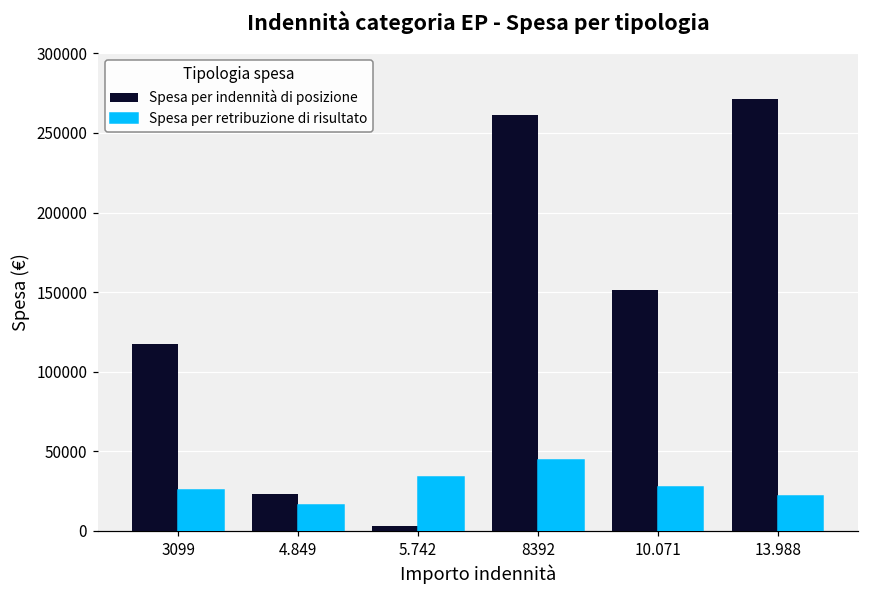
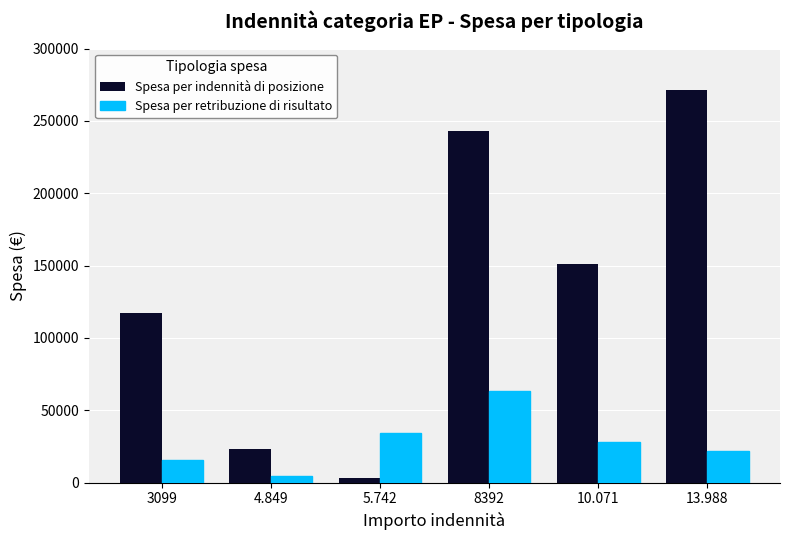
  {
    "Spesa per indennità di posizione": {
      "3099": 117000,
      "4.849": 23000,
      "5.742": 3000,
-     "8392": 261000,
+     "8392": 243000,
      "10.071": 151000,
      "13.988": 272000
    },
    "Spesa per retribuzione di risultato": {
-     "3099": 26000,
-     "4.849": 16000,
+     "3099": 15000,
+     "4.849": 4000,
      "5.742": 34000,
-     "8392": 45000,
+     "8392": 63000,
      "10.071": 28000,
      "13.988": 22000
    }
  }
